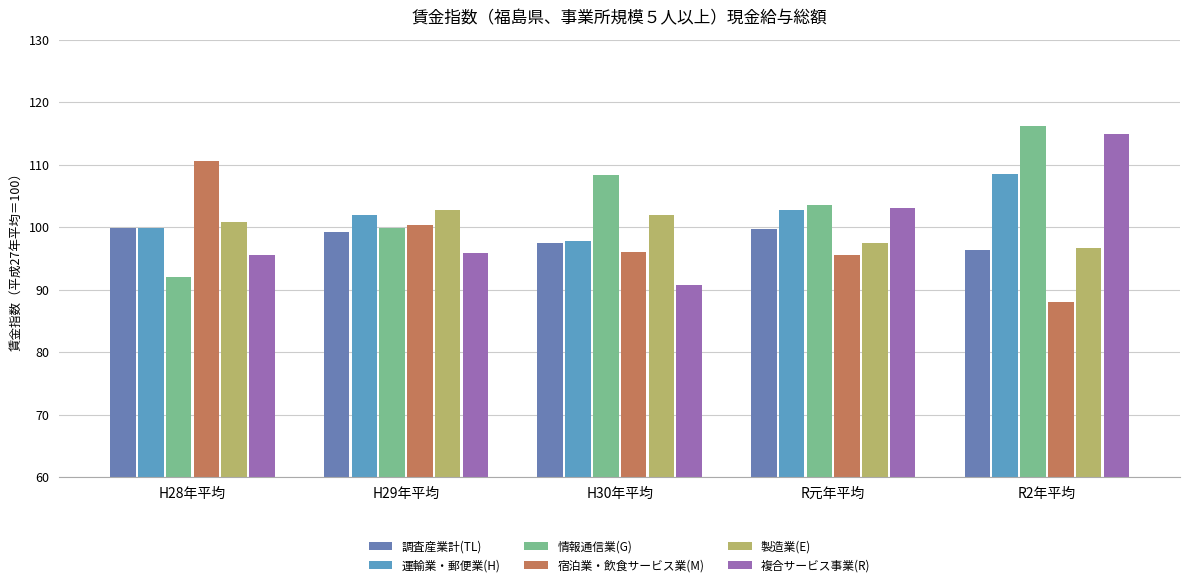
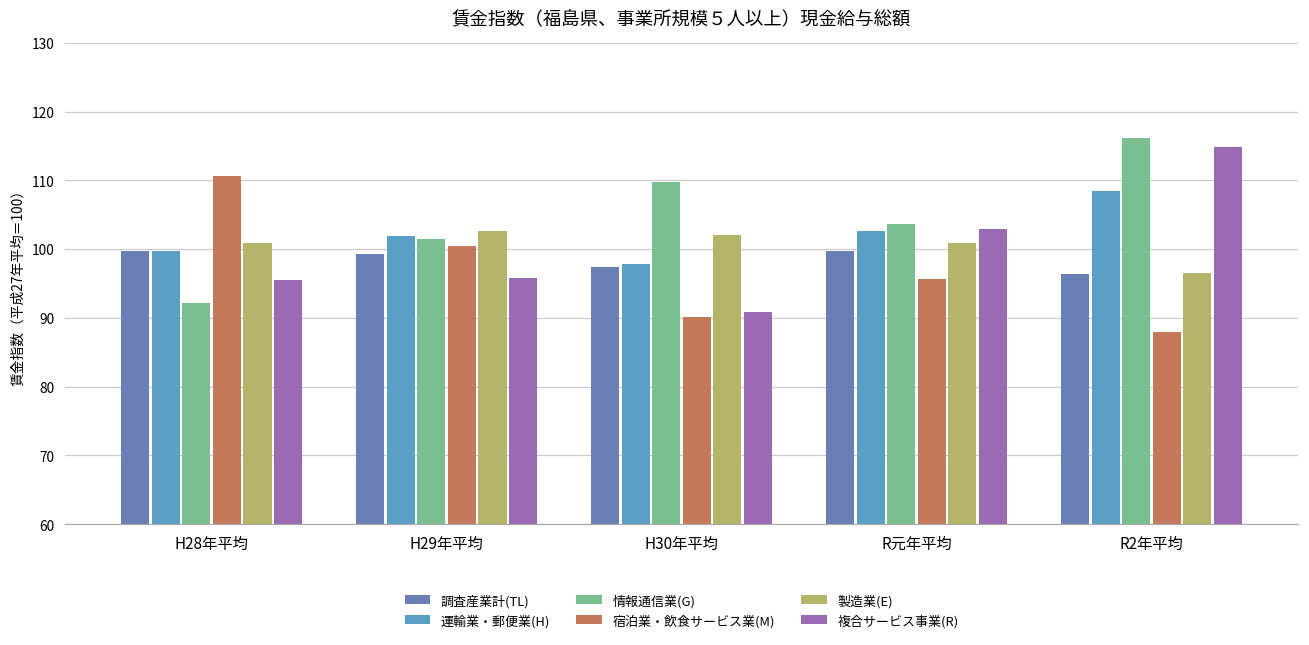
  {
    "情報通信業(G)": {
      "H28年平均": 92,
-     "H29年平均": 100,
-     "H30年平均": 108,
+     "H29年平均": 102,
+     "H30年平均": 110,
      "R元年平均": 104,
      "R2年平均": 116
    },
    "宿泊業・飲食サービス業(M)": {
      "H28年平均": 111,
      "H29年平均": 100,
-     "H30年平均": 96,
+     "H30年平均": 90,
      "R元年平均": 96,
      "R2年平均": 88
    },
    "製造業(E)": {
      "H28年平均": 101,
      "H29年平均": 103,
      "H30年平均": 102,
-     "R元年平均": 97,
+     "R元年平均": 101,
      "R2年平均": 97
    }
  }
